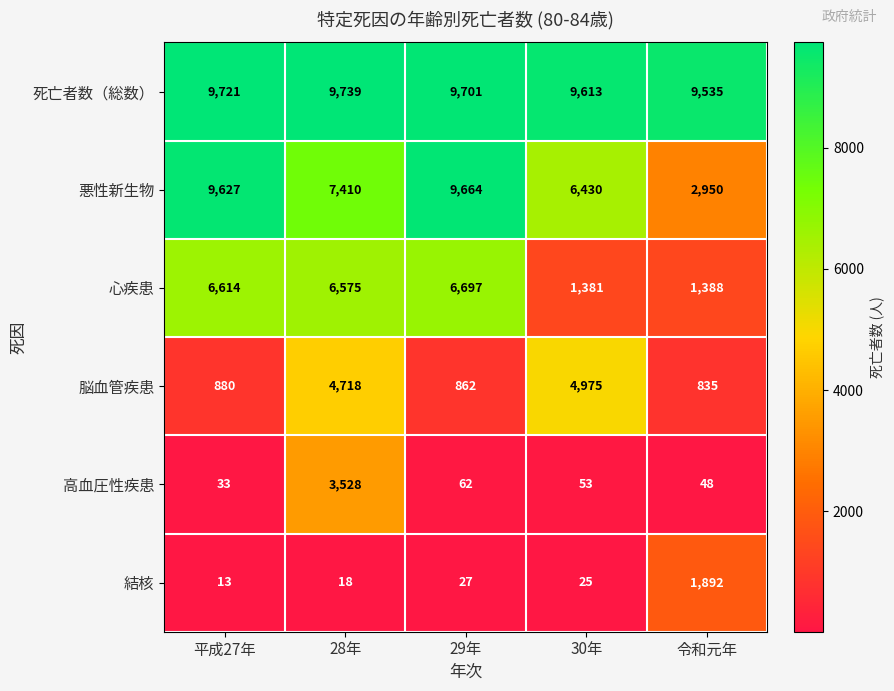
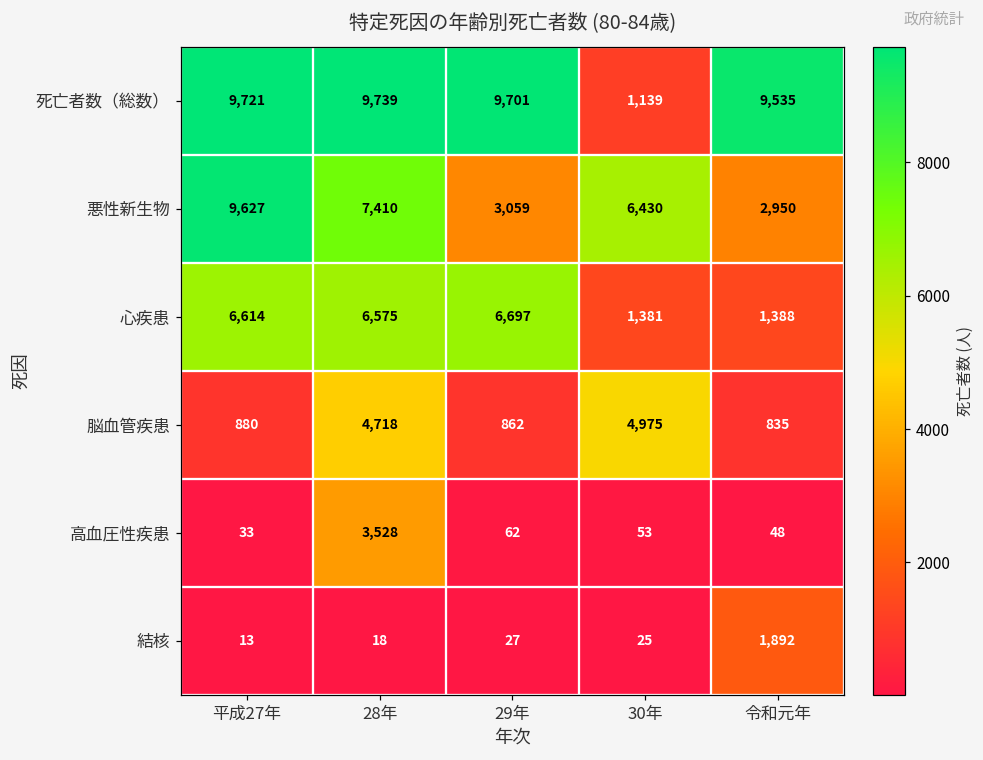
  {
    "死亡者数（総数）": {
      "平成27年": "9,721",
      "28年": "9,739",
      "29年": "9,701",
-     "30年": "9,613",
+     "30年": "1,139",
      "令和元年": "9,535"
    },
    "悪性新生物": {
      "平成27年": "9,627",
      "28年": "7,410",
-     "29年": "9,664",
+     "29年": "3,059",
      "30年": "6,430",
      "令和元年": "2,950"
    },
    "心疾患": {
      "平成27年": "6,614",
      "28年": "6,575",
      "29年": "6,697",
      "30年": "1,381",
      "令和元年": "1,388"
    },
    "脳血管疾患": {
      "平成27年": "880",
      "28年": "4,718",
      "29年": "862",
      "30年": "4,975",
      "令和元年": "835"
    },
    "高血圧性疾患": {
      "平成27年": "33",
      "28年": "3,528",
      "29年": "62",
      "30年": "53",
      "令和元年": "48"
    },
    "結核": {
      "平成27年": "13",
      "28年": "18",
      "29年": "27",
      "30年": "25",
      "令和元年": "1,892"
    }
  }
